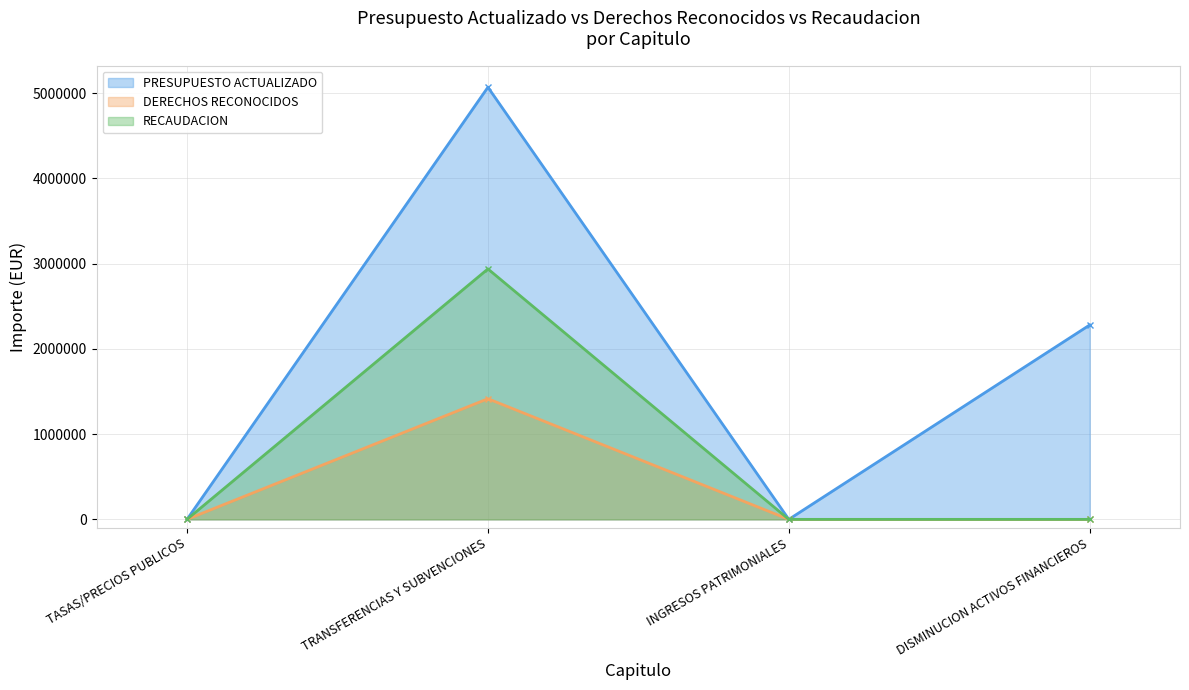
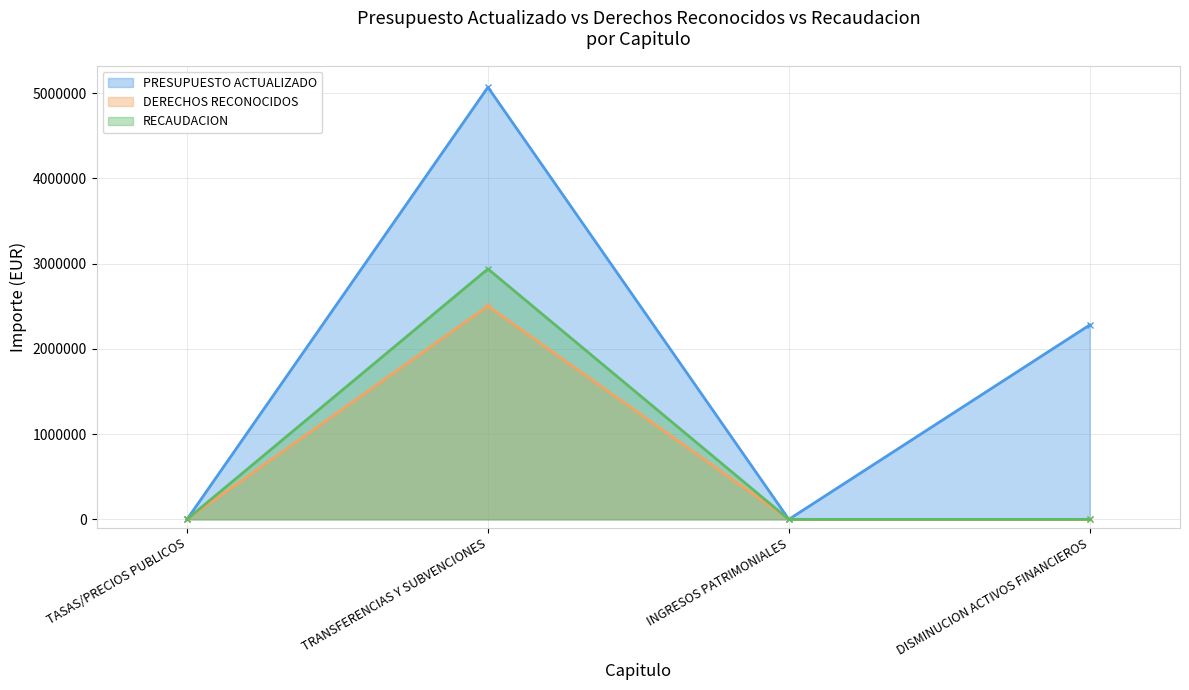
  {
    "PRESUPUESTO ACTUALIZADO": {
      "TRANSFERENCIAS Y SUBVENCIONES": 5100000,
      "DISMINUCION ACTIVOS FINANCIEROS": 2300000
    },
    "DERECHOS RECONOCIDOS": {
-     "TRANSFERENCIAS Y SUBVENCIONES": 1400000
+     "TRANSFERENCIAS Y SUBVENCIONES": 2500000
    },
    "RECAUDACION": {
      "TRANSFERENCIAS Y SUBVENCIONES": 2900000
    }
  }
